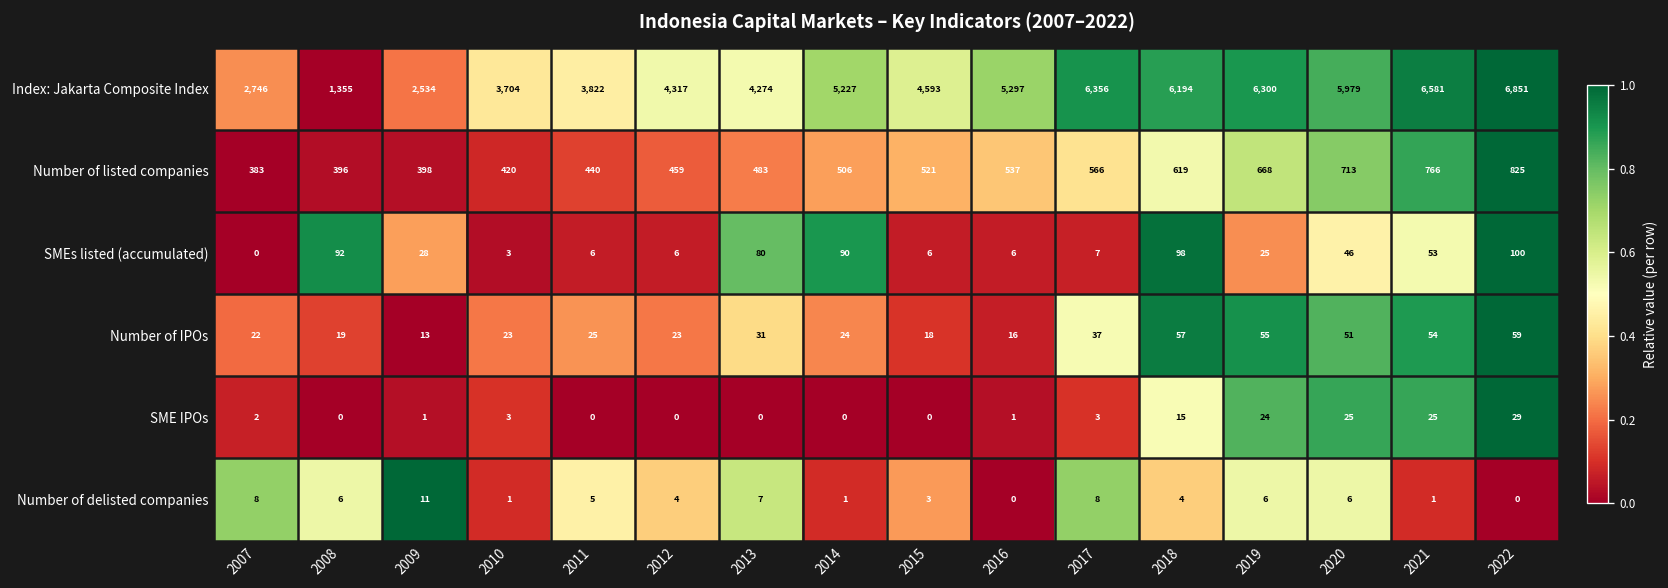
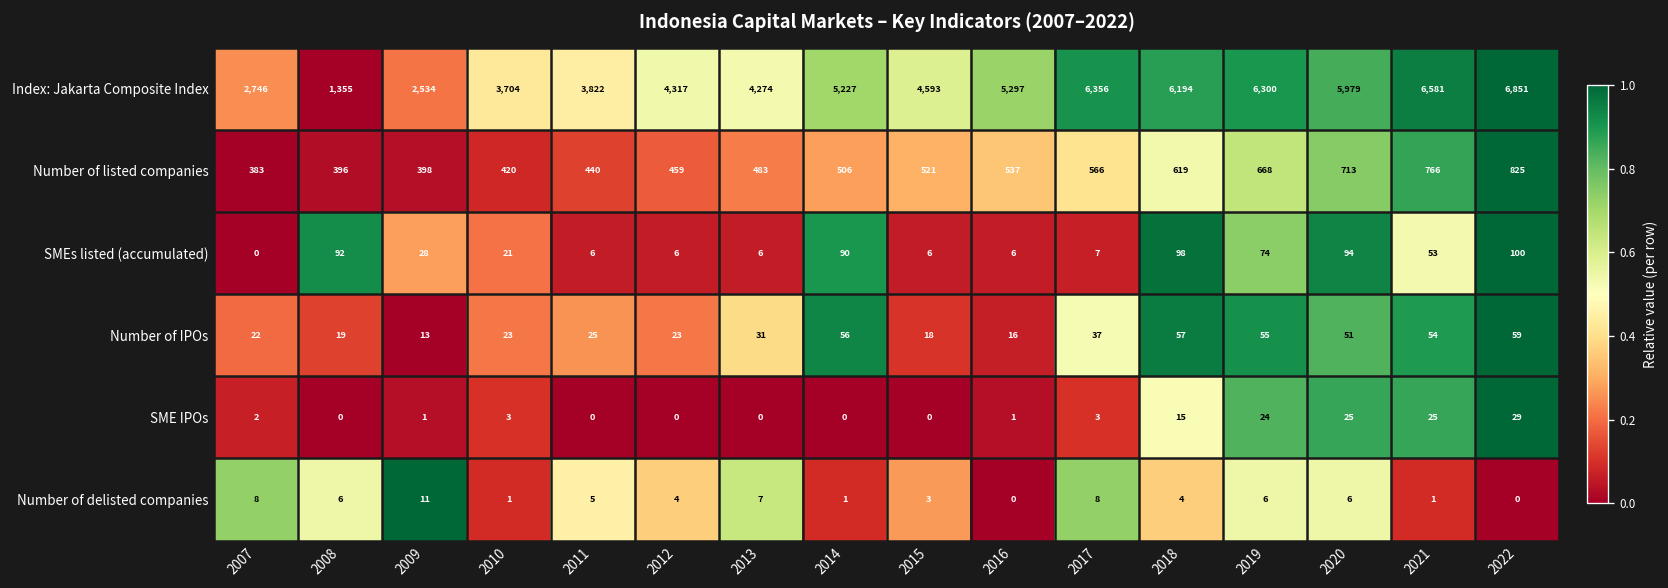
  {
    "Index: Jakarta Composite Index": {
      "2007": "2,746",
      "2008": "1,355",
      "2009": "2,534",
      "2010": "3,704",
      "2011": "3,822",
      "2012": "4,317",
      "2013": "4,274",
      "2014": "5,227",
      "2015": "4,593",
      "2016": "5,297",
      "2017": "6,356",
      "2018": "6,194",
      "2019": "6,300",
      "2020": "5,979",
      "2021": "6,581",
      "2022": "6,851"
    },
    "Number of listed companies": {
      "2007": "383",
      "2008": "396",
      "2009": "398",
      "2010": "420",
      "2011": "440",
      "2012": "459",
      "2013": "483",
      "2014": "506",
      "2015": "521",
      "2016": "537",
      "2017": "566",
      "2018": "619",
      "2019": "668",
      "2020": "713",
      "2021": "766",
      "2022": "825"
    },
    "SMEs listed (accumulated)": {
      "2007": "0",
      "2008": "92",
      "2009": "28",
-     "2010": "3",
+     "2010": "21",
      "2011": "6",
      "2012": "6",
-     "2013": "80",
+     "2013": "6",
      "2014": "90",
      "2015": "6",
      "2016": "6",
      "2017": "7",
      "2018": "98",
-     "2019": "25",
-     "2020": "46",
+     "2019": "74",
+     "2020": "94",
      "2021": "53",
      "2022": "100"
    },
    "Number of IPOs": {
      "2007": "22",
      "2008": "19",
      "2009": "13",
      "2010": "23",
      "2011": "25",
      "2012": "23",
      "2013": "31",
-     "2014": "24",
+     "2014": "56",
      "2015": "18",
      "2016": "16",
      "2017": "37",
      "2018": "57",
      "2019": "55",
      "2020": "51",
      "2021": "54",
      "2022": "59"
    },
    "SME IPOs": {
      "2007": "2",
      "2008": "0",
      "2009": "1",
      "2010": "3",
      "2011": "0",
      "2012": "0",
      "2013": "0",
      "2014": "0",
      "2015": "0",
      "2016": "1",
      "2017": "3",
      "2018": "15",
      "2019": "24",
      "2020": "25",
      "2021": "25",
      "2022": "29"
    },
    "Number of delisted companies": {
      "2007": "8",
      "2008": "6",
      "2009": "11",
      "2010": "1",
      "2011": "5",
      "2012": "4",
      "2013": "7",
      "2014": "1",
      "2015": "3",
      "2016": "0",
      "2017": "8",
      "2018": "4",
      "2019": "6",
      "2020": "6",
      "2021": "1",
      "2022": "0"
    }
  }
